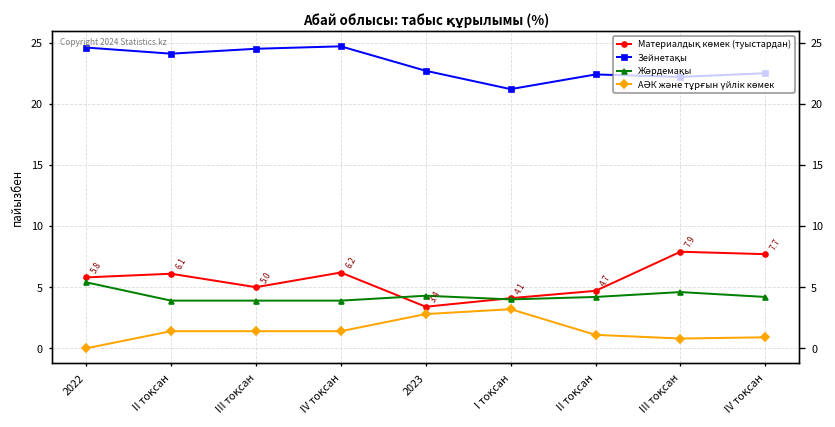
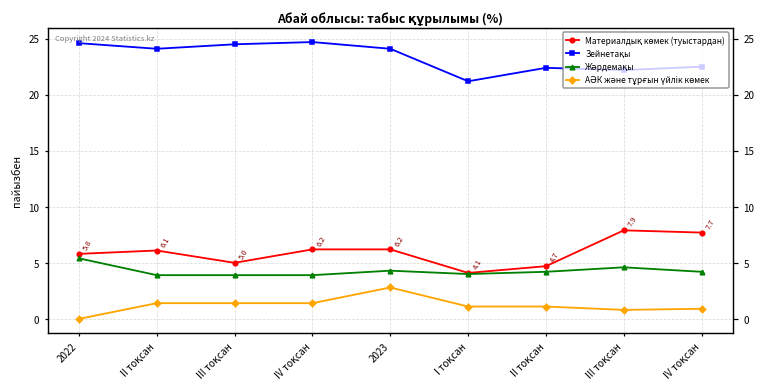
  {
    "Материалдық көмек (туыстардан)": {
      "2022": 5.8,
-     "2023": 3.4
+     "2023": 6.2
    },
    "Зейнетақы": {
-     "2023": 22.7,
+     "2023": 24.1,
      "I тоқсан": 21.2
    },
    "Жәрдемақы": {
      "2022": 5.4,
      "2023": 4.3
    },
    "АӘК және тұрғын үйлік көмек": {
      "2022": 0.0,
      "2023": 2.8,
-     "I тоқсан": 3.2
+     "I тоқсан": 1.1
    }
  }
